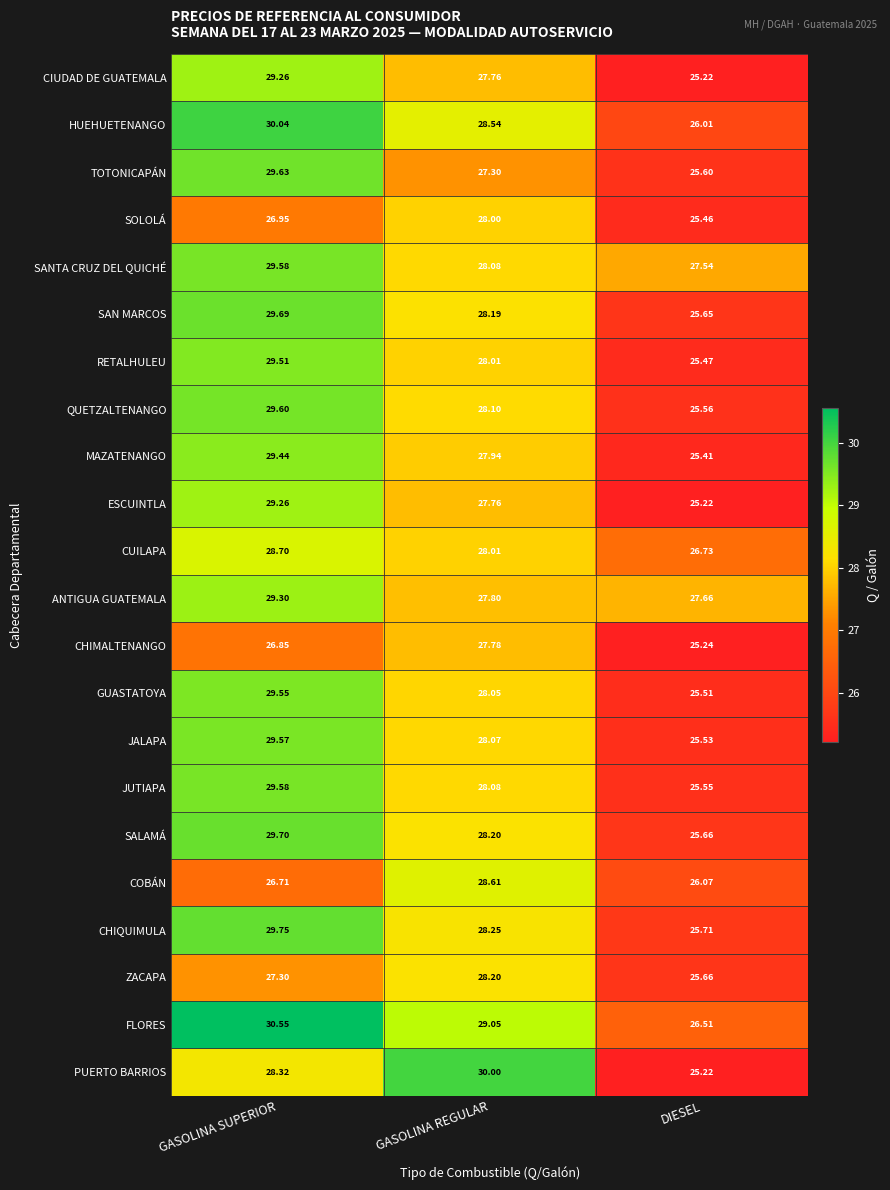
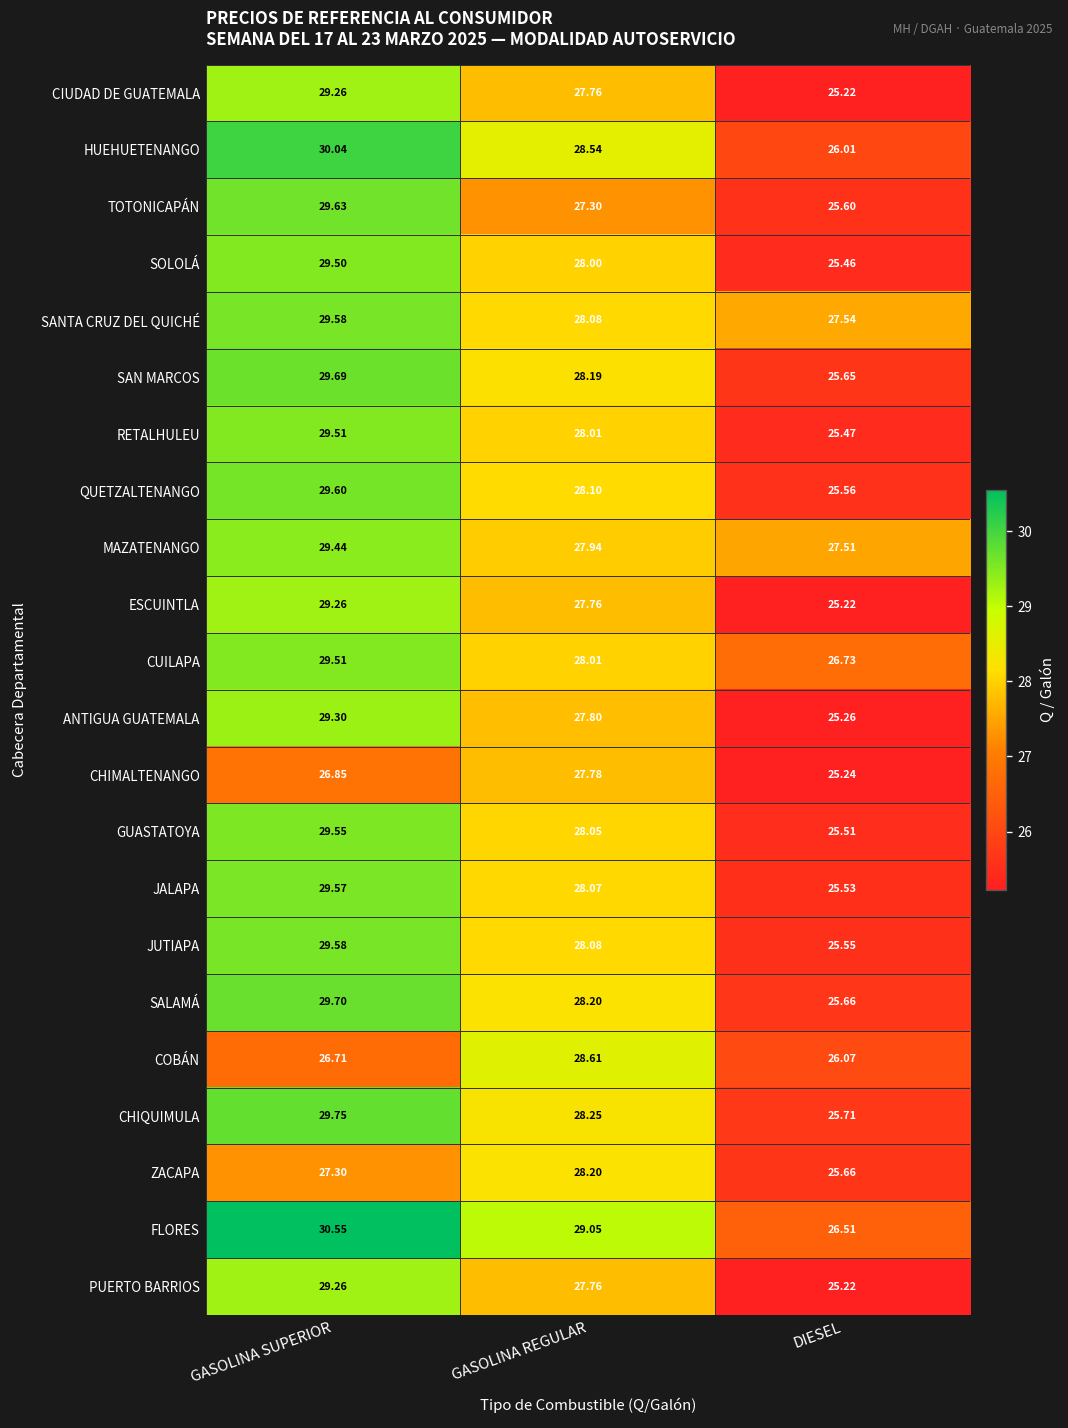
  {
    "CIUDAD DE GUATEMALA": {
      "GASOLINA SUPERIOR": 29.26,
      "GASOLINA REGULAR": 27.76,
      "DIESEL": 25.22
    },
    "HUEHUETENANGO": {
      "GASOLINA SUPERIOR": 30.04,
      "GASOLINA REGULAR": 28.54,
      "DIESEL": 26.01
    },
    "TOTONICAPÁN": {
      "GASOLINA SUPERIOR": 29.63,
      "GASOLINA REGULAR": 27.30,
      "DIESEL": 25.60
    },
    "SOLOLÁ": {
-     "GASOLINA SUPERIOR": 26.95,
+     "GASOLINA SUPERIOR": 29.50,
      "GASOLINA REGULAR": 28.00,
      "DIESEL": 25.46
    },
    "SANTA CRUZ DEL QUICHÉ": {
      "GASOLINA SUPERIOR": 29.58,
      "GASOLINA REGULAR": 28.08,
      "DIESEL": 27.54
    },
    "SAN MARCOS": {
      "GASOLINA SUPERIOR": 29.69,
      "GASOLINA REGULAR": 28.19,
      "DIESEL": 25.65
    },
    "RETALHULEU": {
      "GASOLINA SUPERIOR": 29.51,
      "GASOLINA REGULAR": 28.01,
      "DIESEL": 25.47
    },
    "QUETZALTENANGO": {
      "GASOLINA SUPERIOR": 29.60,
      "GASOLINA REGULAR": 28.10,
      "DIESEL": 25.56
    },
    "MAZATENANGO": {
      "GASOLINA SUPERIOR": 29.44,
      "GASOLINA REGULAR": 27.94,
-     "DIESEL": 25.41
+     "DIESEL": 27.51
    },
    "ESCUINTLA": {
      "GASOLINA SUPERIOR": 29.26,
      "GASOLINA REGULAR": 27.76,
      "DIESEL": 25.22
    },
    "CUILAPA": {
-     "GASOLINA SUPERIOR": 28.70,
+     "GASOLINA SUPERIOR": 29.51,
      "GASOLINA REGULAR": 28.01,
      "DIESEL": 26.73
    },
    "ANTIGUA GUATEMALA": {
      "GASOLINA SUPERIOR": 29.30,
      "GASOLINA REGULAR": 27.80,
-     "DIESEL": 27.66
+     "DIESEL": 25.26
    },
    "CHIMALTENANGO": {
      "GASOLINA SUPERIOR": 26.85,
      "GASOLINA REGULAR": 27.78,
      "DIESEL": 25.24
    },
    "GUASTATOYA": {
      "GASOLINA SUPERIOR": 29.55,
      "GASOLINA REGULAR": 28.05,
      "DIESEL": 25.51
    },
    "JALAPA": {
      "GASOLINA SUPERIOR": 29.57,
      "GASOLINA REGULAR": 28.07,
      "DIESEL": 25.53
    },
    "JUTIAPA": {
      "GASOLINA SUPERIOR": 29.58,
      "GASOLINA REGULAR": 28.08,
      "DIESEL": 25.55
    },
    "SALAMÁ": {
      "GASOLINA SUPERIOR": 29.70,
      "GASOLINA REGULAR": 28.20,
      "DIESEL": 25.66
    },
    "COBÁN": {
      "GASOLINA SUPERIOR": 26.71,
      "GASOLINA REGULAR": 28.61,
      "DIESEL": 26.07
    },
    "CHIQUIMULA": {
      "GASOLINA SUPERIOR": 29.75,
      "GASOLINA REGULAR": 28.25,
      "DIESEL": 25.71
    },
    "ZACAPA": {
      "GASOLINA SUPERIOR": 27.30,
      "GASOLINA REGULAR": 28.20,
      "DIESEL": 25.66
    },
    "FLORES": {
      "GASOLINA SUPERIOR": 30.55,
      "GASOLINA REGULAR": 29.05,
      "DIESEL": 26.51
    },
    "PUERTO BARRIOS": {
-     "GASOLINA SUPERIOR": 28.32,
-     "GASOLINA REGULAR": 30.00,
+     "GASOLINA SUPERIOR": 29.26,
+     "GASOLINA REGULAR": 27.76,
      "DIESEL": 25.22
    }
  }
